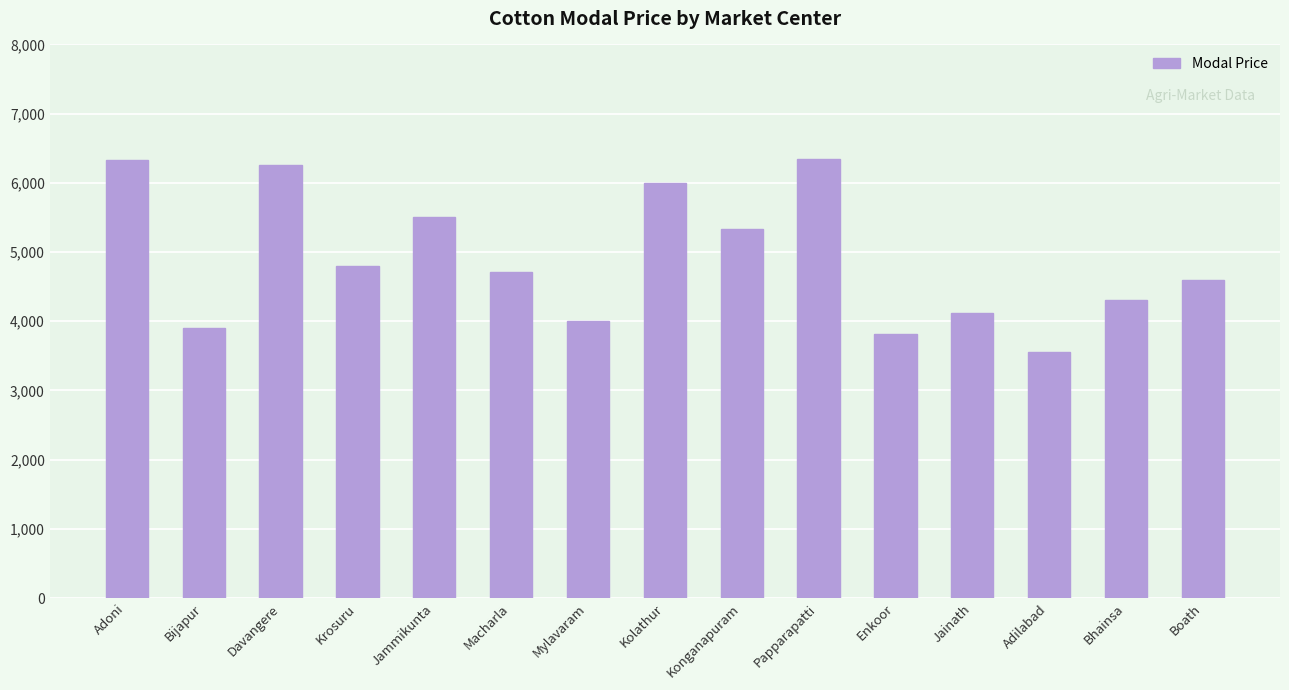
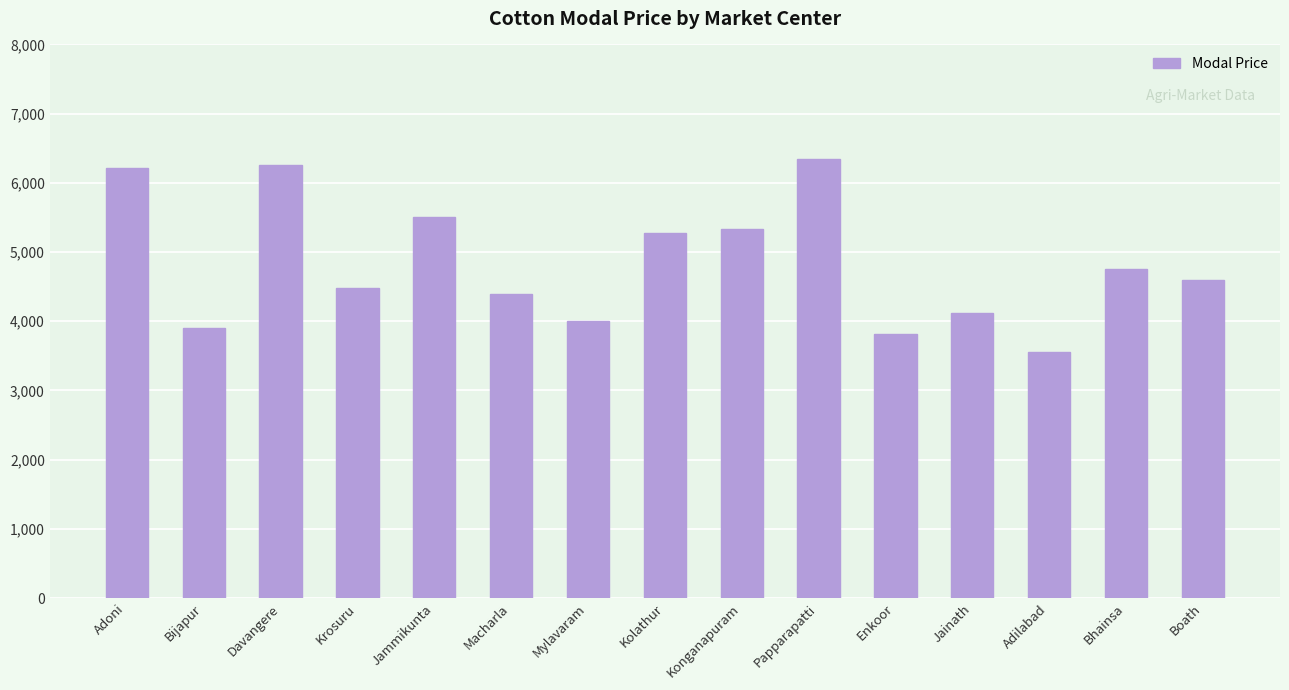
  {
-   "Adoni": "6,300",
+   "Adoni": "6,200",
    "Bijapur": "3,900",
    "Davangere": "6,300",
-   "Krosuru": "4,800",
+   "Krosuru": "4,500",
    "Jammikunta": "5,500",
-   "Macharla": "4,700",
+   "Macharla": "4,400",
    "Mylavaram": "4,000",
-   "Kolathur": "6,000",
+   "Kolathur": "5,300",
    "Konganapuram": "5,300",
    "Papparapatti": "6,400",
    "Enkoor": "3,800",
    "Jainath": "4,100",
    "Adilabad": "3,600",
-   "Bhainsa": "4,300",
+   "Bhainsa": "4,800",
    "Boath": "4,600"
  }
